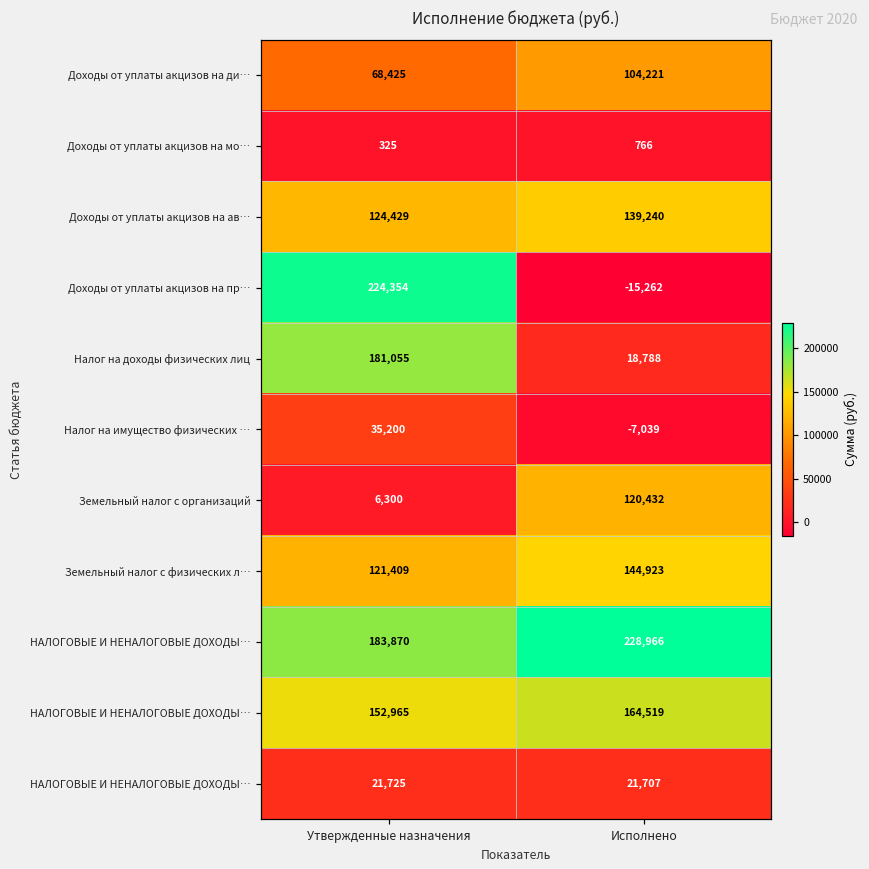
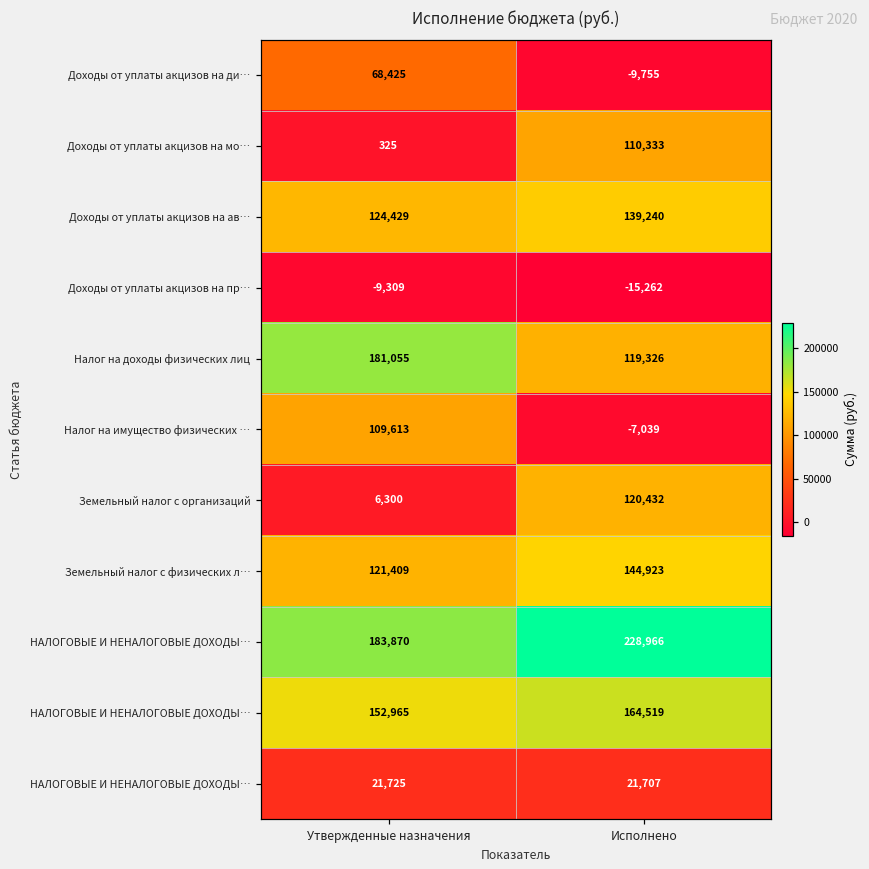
  {
    "Доходы от уплаты акцизов на ди…": {
      "Утвержденные назначения": "68,425",
-     "Исполнено": "104,221"
+     "Исполнено": "-9,755"
    },
    "Доходы от уплаты акцизов на мо…": {
      "Утвержденные назначения": "325",
-     "Исполнено": "766"
+     "Исполнено": "110,333"
    },
    "Доходы от уплаты акцизов на ав…": {
      "Утвержденные назначения": "124,429",
      "Исполнено": "139,240"
    },
    "Доходы от уплаты акцизов на пр…": {
-     "Утвержденные назначения": "224,354",
+     "Утвержденные назначения": "-9,309",
      "Исполнено": "-15,262"
    },
    "Налог на доходы физических лиц": {
      "Утвержденные назначения": "181,055",
-     "Исполнено": "18,788"
+     "Исполнено": "119,326"
    },
    "Налог на имущество физических …": {
-     "Утвержденные назначения": "35,200",
+     "Утвержденные назначения": "109,613",
      "Исполнено": "-7,039"
    },
    "Земельный налог с организаций": {
      "Утвержденные назначения": "6,300",
      "Исполнено": "120,432"
    },
    "Земельный налог с физических л…": {
      "Утвержденные назначения": "121,409",
      "Исполнено": "144,923"
    }
  }
